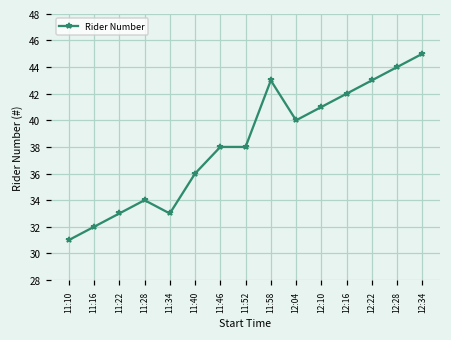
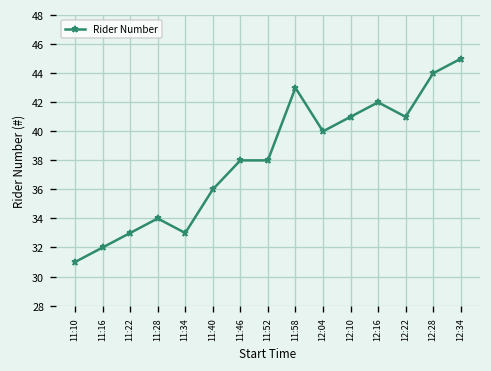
  {
    "11:10": 31,
    "11:16": 32,
    "11:22": 33,
    "11:28": 34,
    "11:34": 33,
    "11:40": 36,
    "11:46": 38,
    "11:52": 38,
    "11:58": 43,
    "12:04": 40,
    "12:10": 41,
    "12:16": 42,
-   "12:22": 43,
+   "12:22": 41,
    "12:28": 44,
    "12:34": 45
  }
